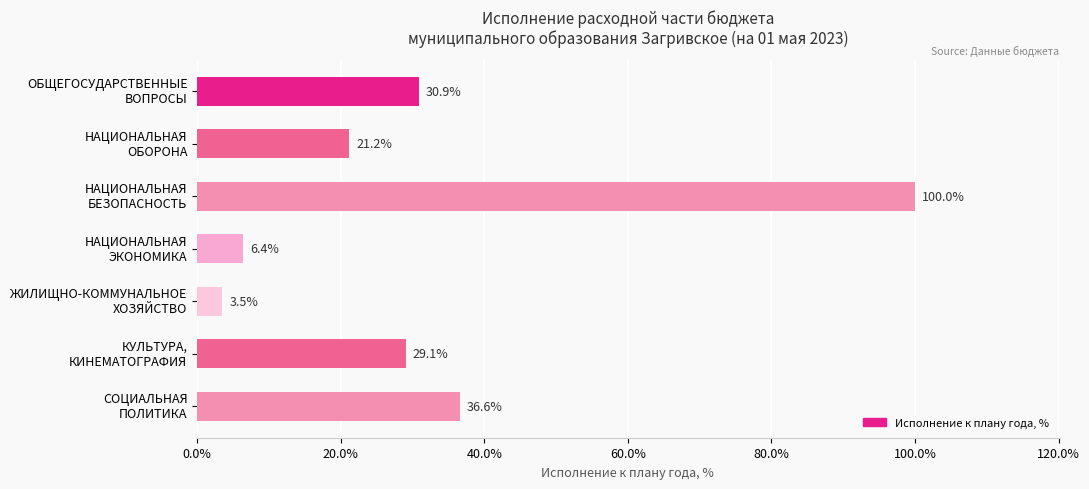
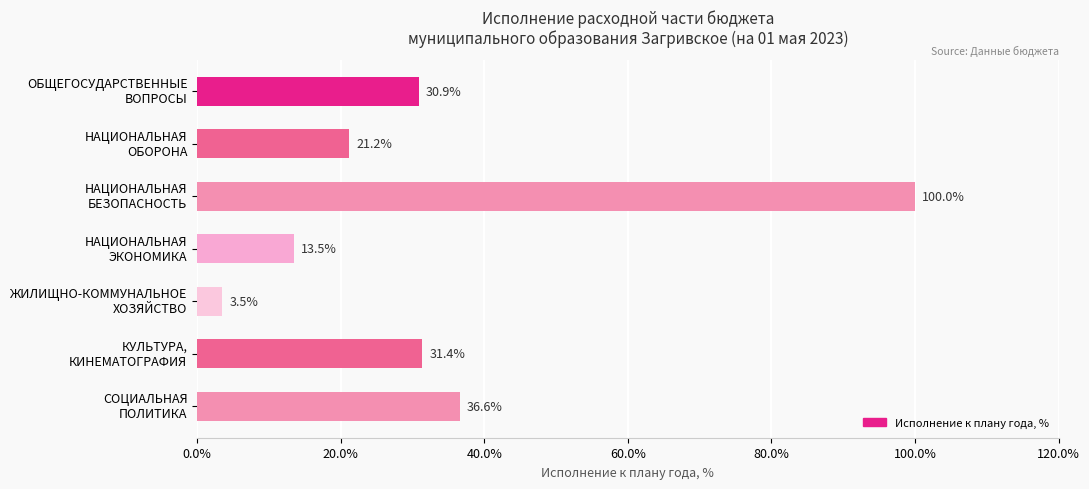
  {
    "ОБЩЕГОСУДАРСТВЕННЫЕ ВОПРОСЫ": "30.9%",
    "НАЦИОНАЛЬНАЯ ОБОРОНА": "21.2%",
    "НАЦИОНАЛЬНАЯ БЕЗОПАСНОСТЬ": "100.0%",
-   "НАЦИОНАЛЬНАЯ ЭКОНОМИКА": "6.4%",
+   "НАЦИОНАЛЬНАЯ ЭКОНОМИКА": "13.5%",
    "ЖИЛИЩНО-КОММУНАЛЬНОЕ ХОЗЯЙСТВО": "3.5%",
-   "КУЛЬТУРА, КИНЕМАТОГРАФИЯ": "29.1%",
+   "КУЛЬТУРА, КИНЕМАТОГРАФИЯ": "31.4%",
    "СОЦИАЛЬНАЯ ПОЛИТИКА": "36.6%"
  }
